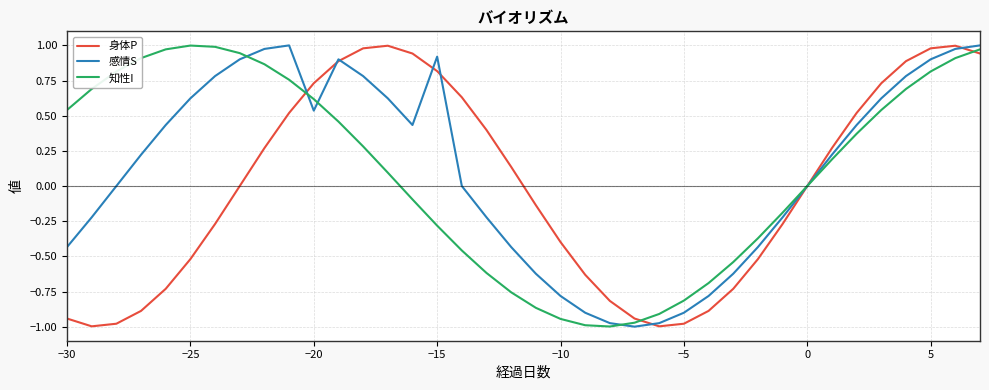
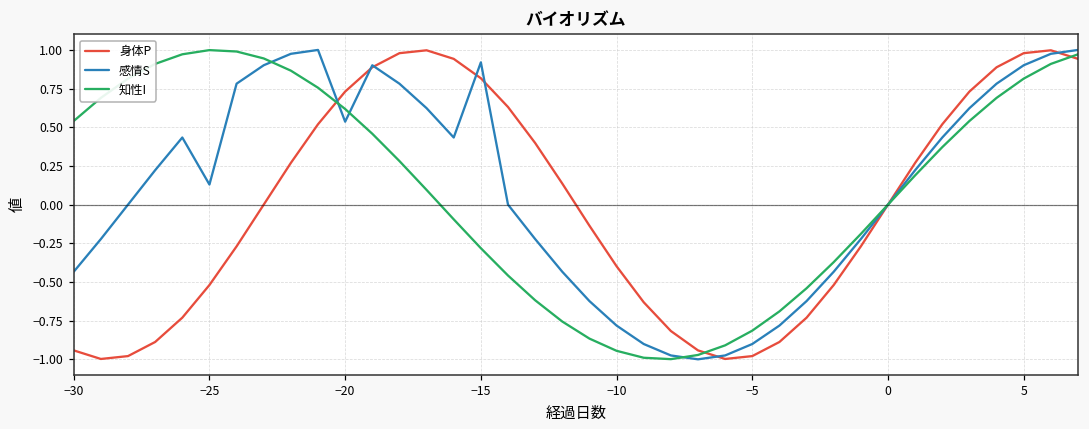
  {
    "身体P": {
      "−30": -0.94,
      "−25": -0.52,
      "−20": 0.73,
      "−15": 0.82,
      "−10": -0.40,
      "−5": -0.98,
      "5": 0.98
    },
    "感情S": {
      "−30": -0.43,
-     "−25": 0.62,
+     "−25": 0.13,
      "−20": 0.54,
      "−15": 0.92,
      "−10": -0.78,
      "−5": -0.90,
      "5": 0.90
    },
    "知性I": {
      "−30": 0.54,
      "−25": 1.00,
      "−20": 0.62,
      "−15": -0.28,
      "−10": -0.95,
      "−5": -0.81,
      "5": 0.81
    }
  }
